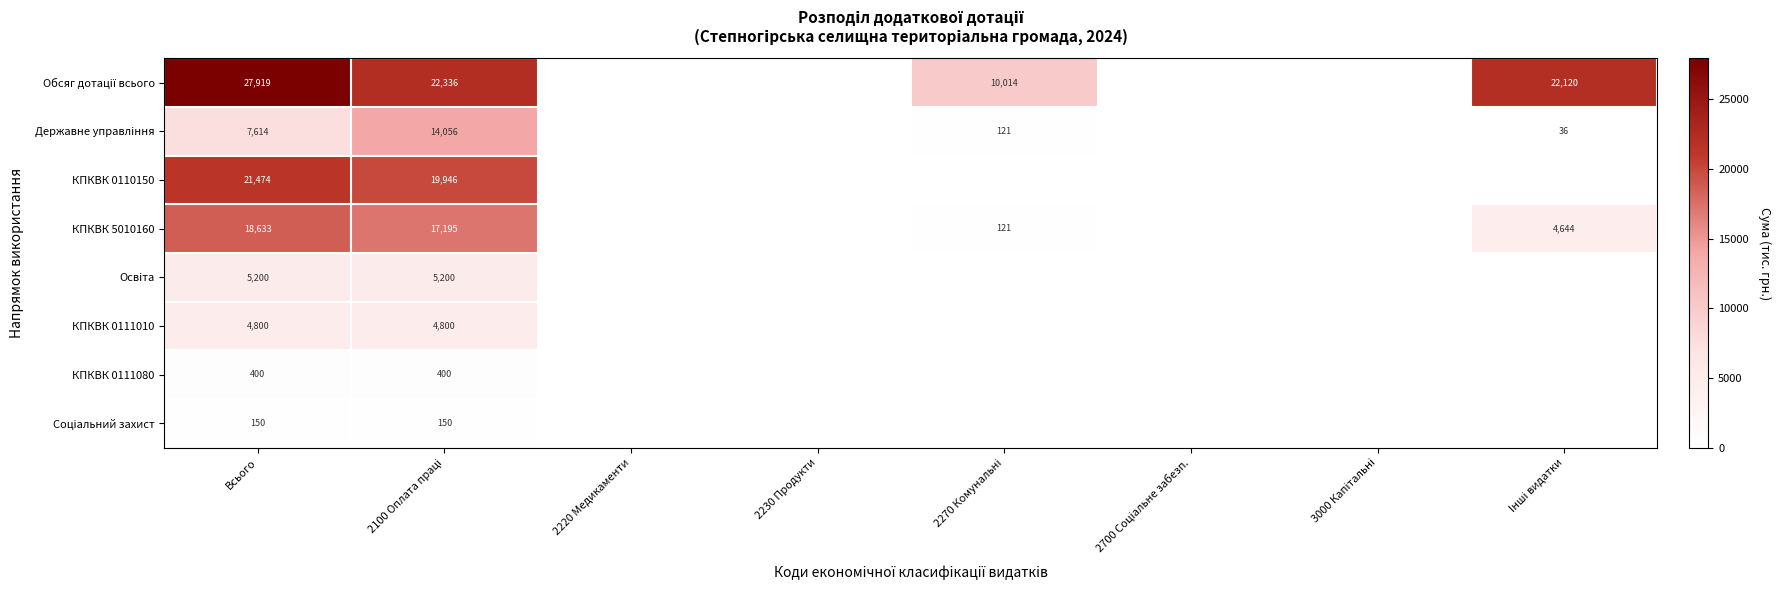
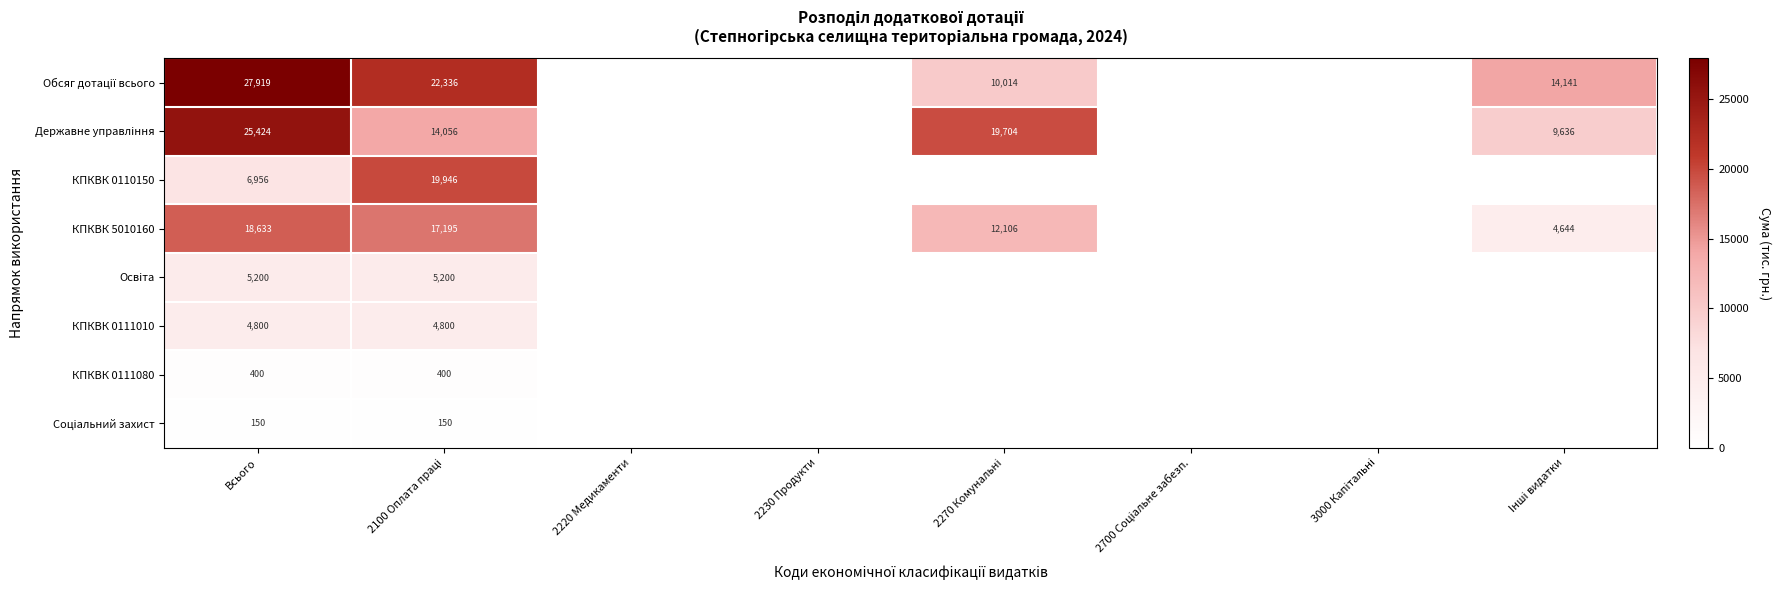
  {
    "Обсяг дотації всього": {
      "Всього": "27,919",
      "2100 Оплата праці": "22,336",
      "2270 Комунальні": "10,014",
-     "Інші видатки": "22,120"
+     "Інші видатки": "14,141"
    },
    "Державне управління": {
-     "Всього": "7,614",
+     "Всього": "25,424",
      "2100 Оплата праці": "14,056",
-     "2270 Комунальні": "121",
-     "Інші видатки": "36"
+     "2270 Комунальні": "19,704",
+     "Інші видатки": "9,636"
    },
    "КПКВК 0110150": {
-     "Всього": "21,474",
+     "Всього": "6,956",
      "2100 Оплата праці": "19,946"
    },
    "КПКВК 5010160": {
      "Всього": "18,633",
      "2100 Оплата праці": "17,195",
-     "2270 Комунальні": "121",
+     "2270 Комунальні": "12,106",
      "Інші видатки": "4,644"
    },
    "Освіта": {
      "Всього": "5,200",
      "2100 Оплата праці": "5,200"
    },
    "КПКВК 0111010": {
      "Всього": "4,800",
      "2100 Оплата праці": "4,800"
    },
    "КПКВК 0111080": {
      "Всього": "400",
      "2100 Оплата праці": "400"
    },
    "Соціальний захист": {
      "Всього": "150",
      "2100 Оплата праці": "150"
    }
  }
